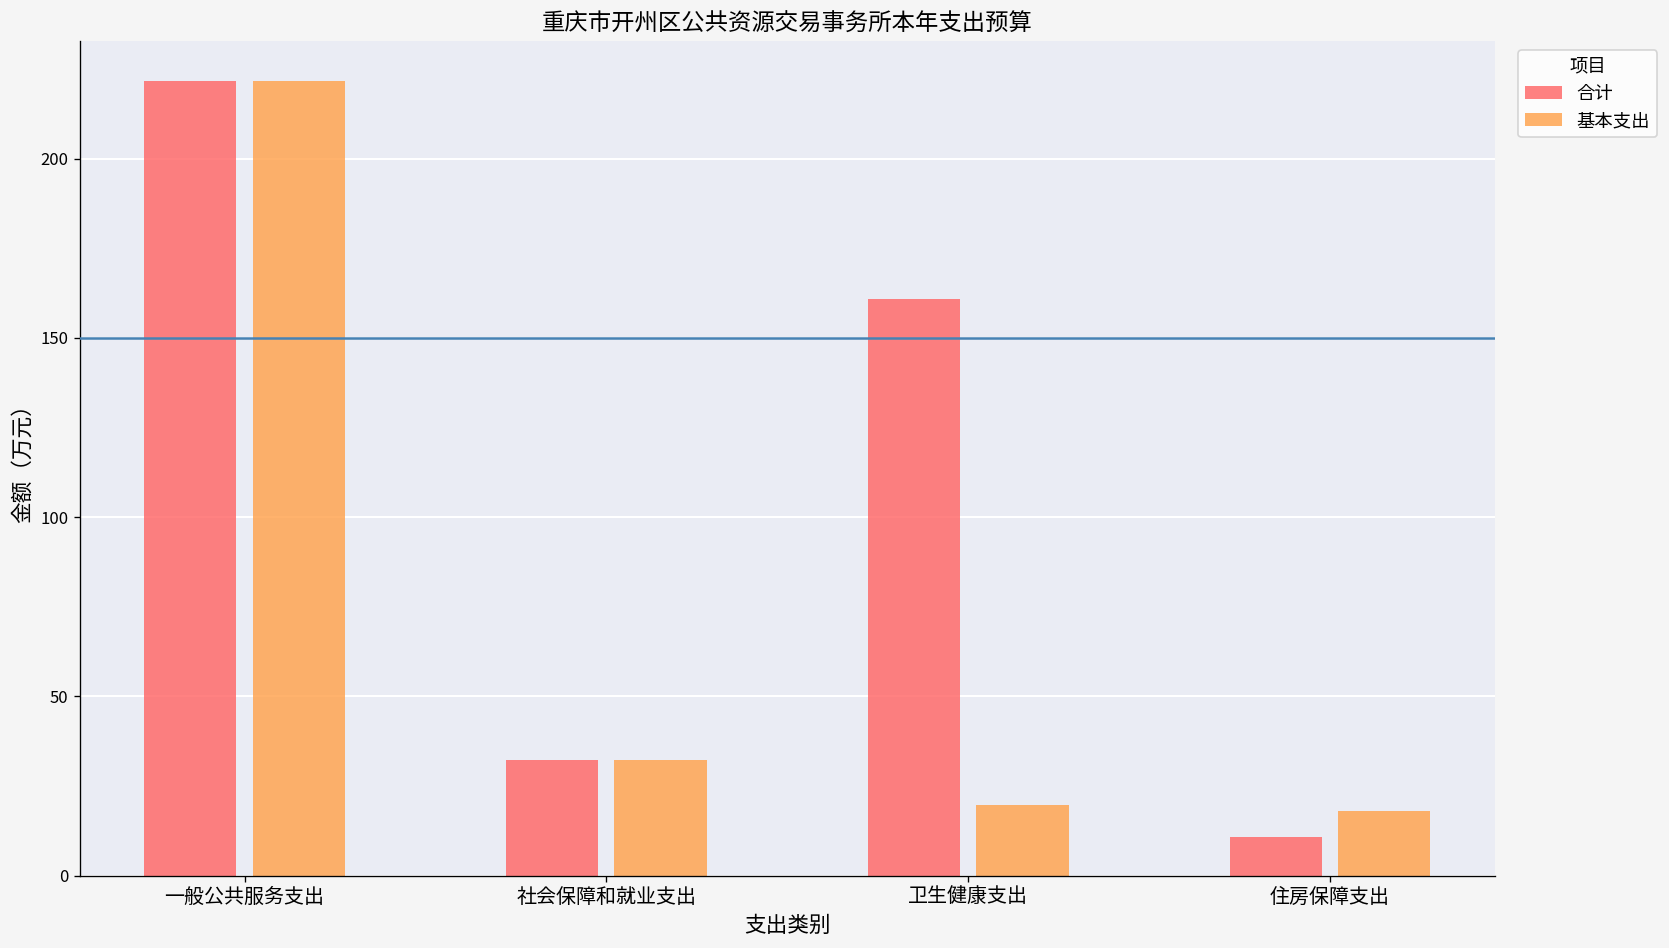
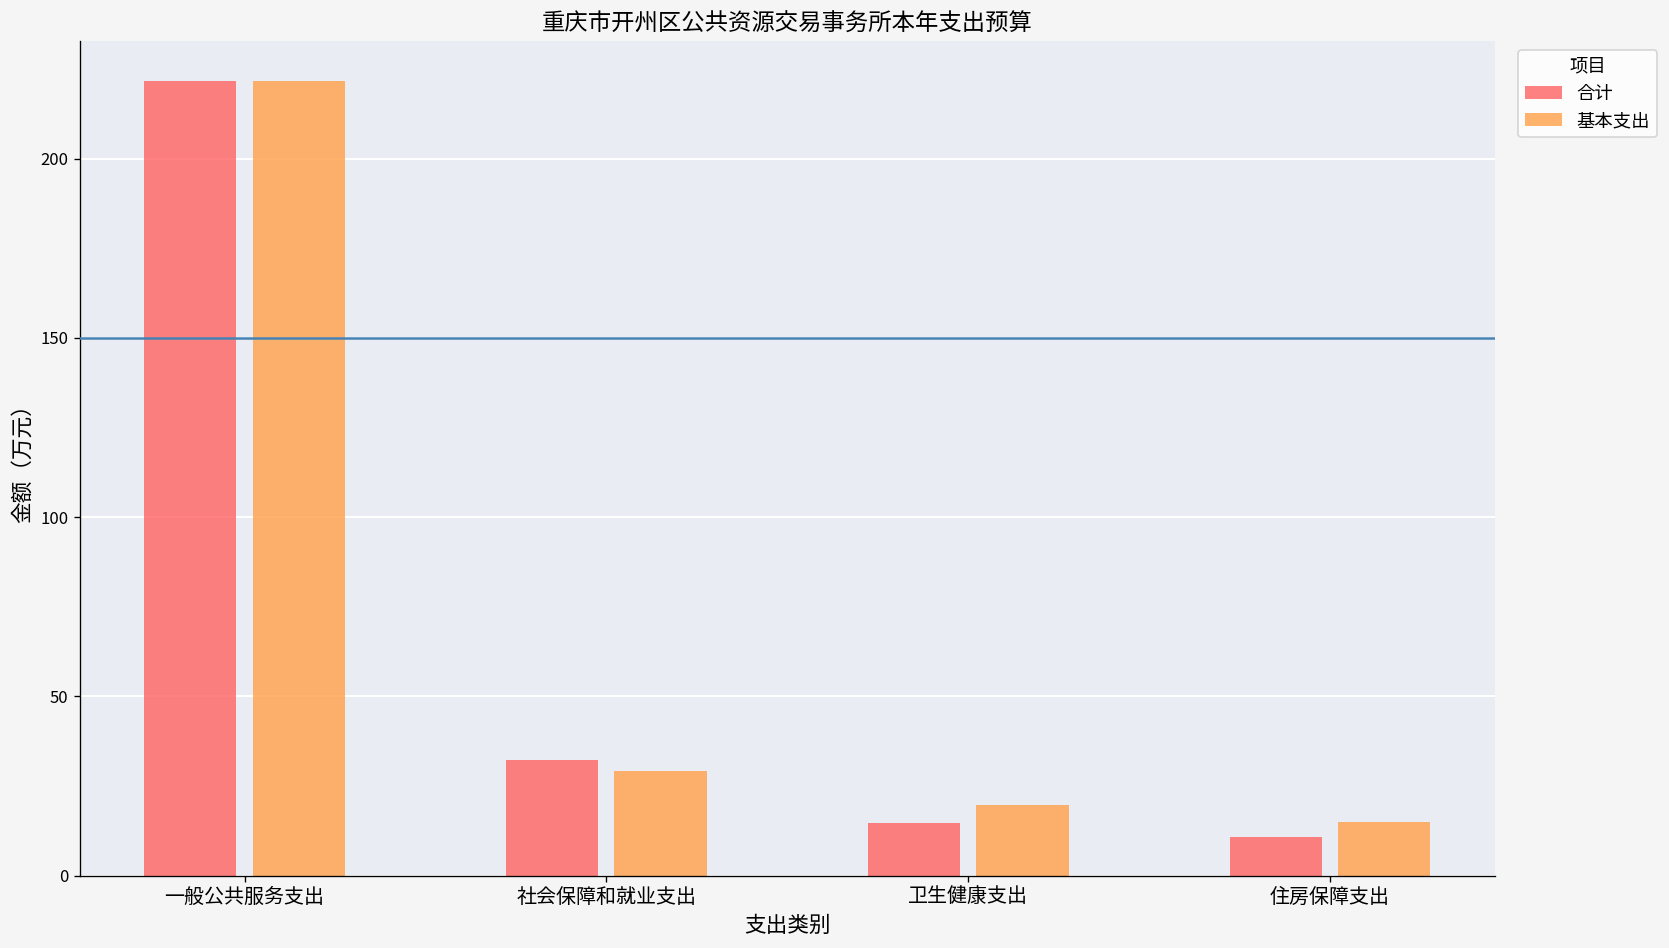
  {
    "合计": {
      "一般公共服务支出": 222,
      "社会保障和就业支出": 32,
-     "卫生健康支出": 161,
+     "卫生健康支出": 15,
      "住房保障支出": 11
    },
    "基本支出": {
      "一般公共服务支出": 222,
-     "社会保障和就业支出": 32,
+     "社会保障和就业支出": 29,
      "卫生健康支出": 20,
-     "住房保障支出": 18
+     "住房保障支出": 15
    }
  }
